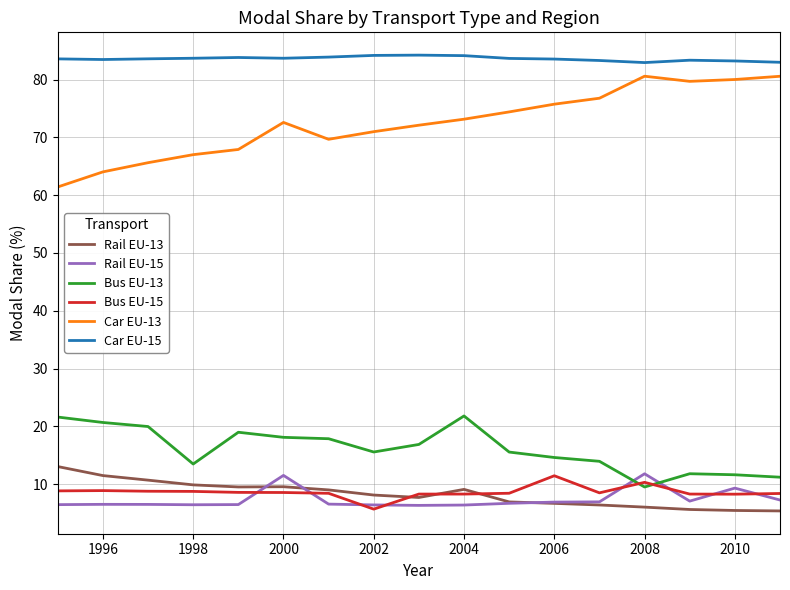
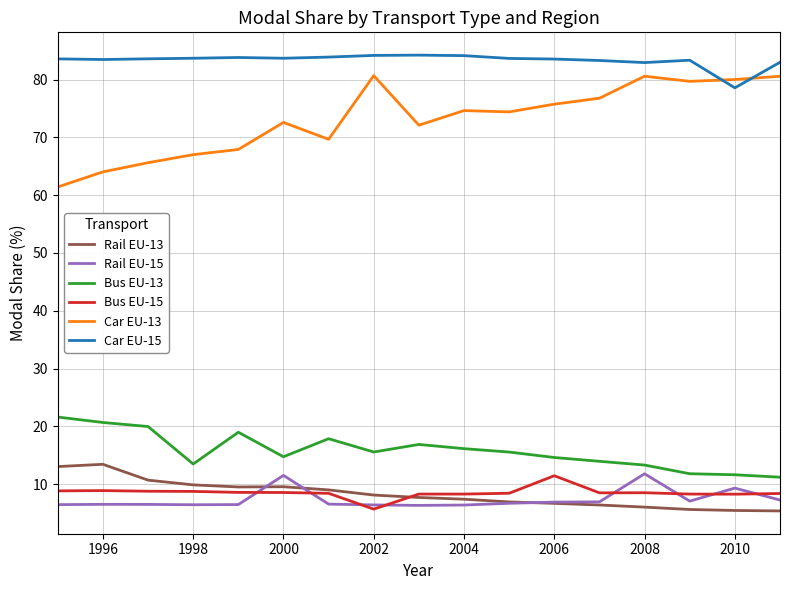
  {
    "Rail EU-13": {
-     "1996": 11,
+     "1996": 13,
      "1998": 10,
      "2000": 10,
      "2002": 8,
-     "2004": 9,
+     "2004": 7,
      "2008": 6,
      "2010": 5
    },
    "Rail EU-15": {
      "1996": 6,
      "1998": 6,
      "2000": 12,
      "2002": 6,
      "2004": 6,
      "2008": 12,
      "2010": 9
    },
    "Bus EU-13": {
      "1996": 21,
      "1998": 13,
-     "2000": 18,
+     "2000": 15,
      "2002": 16,
-     "2004": 22,
+     "2004": 16,
      "2006": 15,
-     "2008": 9,
+     "2008": 13,
      "2010": 12
    },
    "Bus EU-15": {
      "1996": 9,
      "1998": 9,
      "2000": 9,
      "2002": 6,
      "2004": 8,
      "2006": 11,
-     "2008": 10,
+     "2008": 9,
      "2010": 8
    },
    "Car EU-13": {
      "1996": 64,
      "1998": 67,
      "2000": 73,
-     "2002": 71,
-     "2004": 73,
+     "2002": 81,
+     "2004": 75,
      "2006": 76,
      "2008": 81,
      "2010": 80
    },
    "Car EU-15": {
      "1996": 83,
      "1998": 84,
      "2000": 84,
      "2002": 84,
      "2004": 84,
      "2006": 84,
      "2008": 83,
-     "2010": 83
+     "2010": 79
    }
  }
